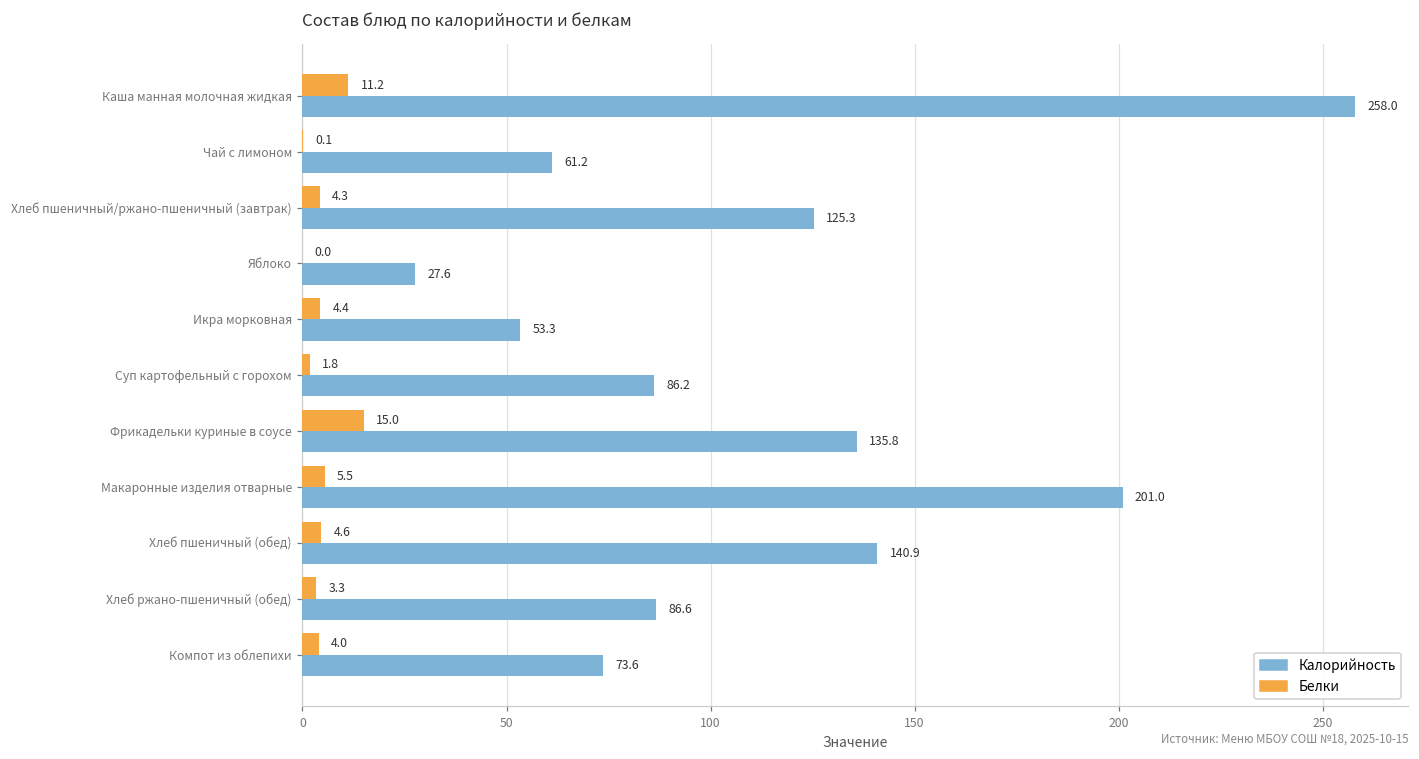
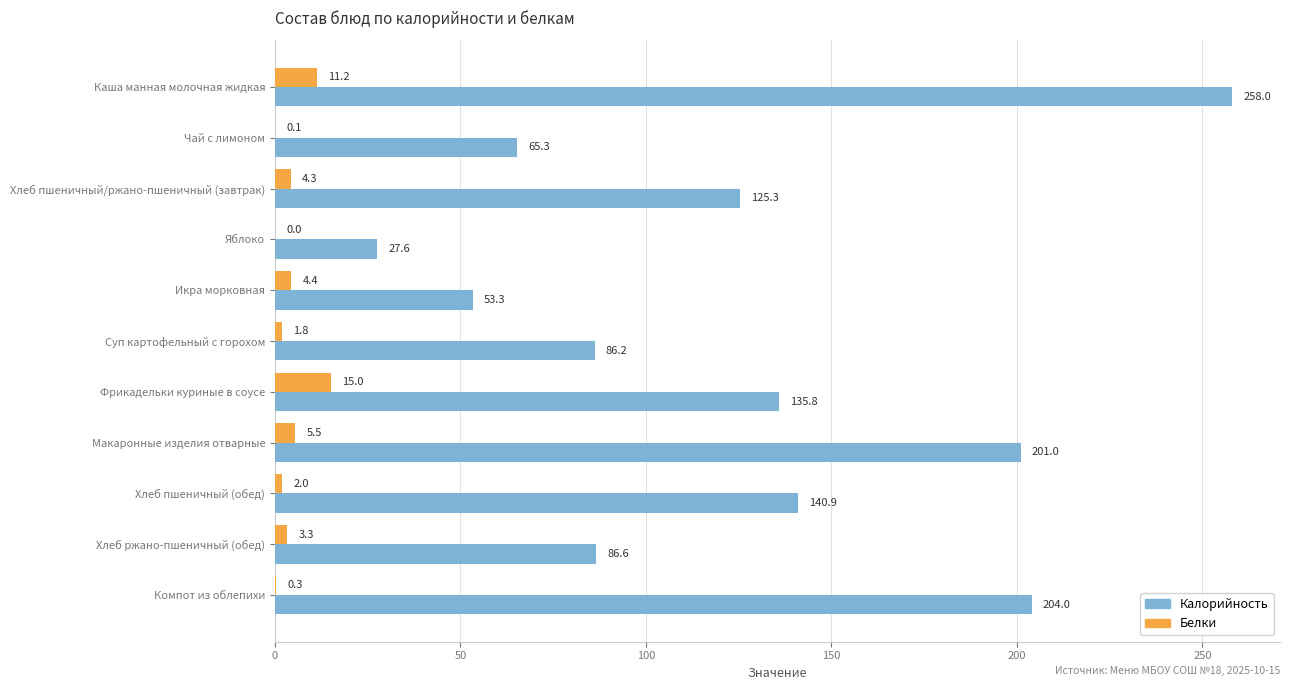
  {
    "Калорийность": {
      "Каша манная молочная жидкая": 258.0,
-     "Чай с лимоном": 61.2,
+     "Чай с лимоном": 65.3,
      "Хлеб пшеничный/ржано-пшеничный (завтрак)": 125.3,
      "Яблоко": 27.6,
      "Икра морковная": 53.3,
      "Суп картофельный с горохом": 86.2,
      "Фрикадельки куриные в соусе": 135.8,
      "Макаронные изделия отварные": 201.0,
      "Хлеб пшеничный (обед)": 140.9,
      "Хлеб ржано-пшеничный (обед)": 86.6,
-     "Компот из облепихи": 73.6
+     "Компот из облепихи": 204.0
    },
    "Белки": {
      "Каша манная молочная жидкая": 11.2,
      "Чай с лимоном": 0.1,
      "Хлеб пшеничный/ржано-пшеничный (завтрак)": 4.3,
      "Яблоко": 0.0,
      "Икра морковная": 4.4,
      "Суп картофельный с горохом": 1.8,
      "Фрикадельки куриные в соусе": 15.0,
      "Макаронные изделия отварные": 5.5,
-     "Хлеб пшеничный (обед)": 4.6,
+     "Хлеб пшеничный (обед)": 2.0,
      "Хлеб ржано-пшеничный (обед)": 3.3,
-     "Компот из облепихи": 4.0
+     "Компот из облепихи": 0.3
    }
  }
